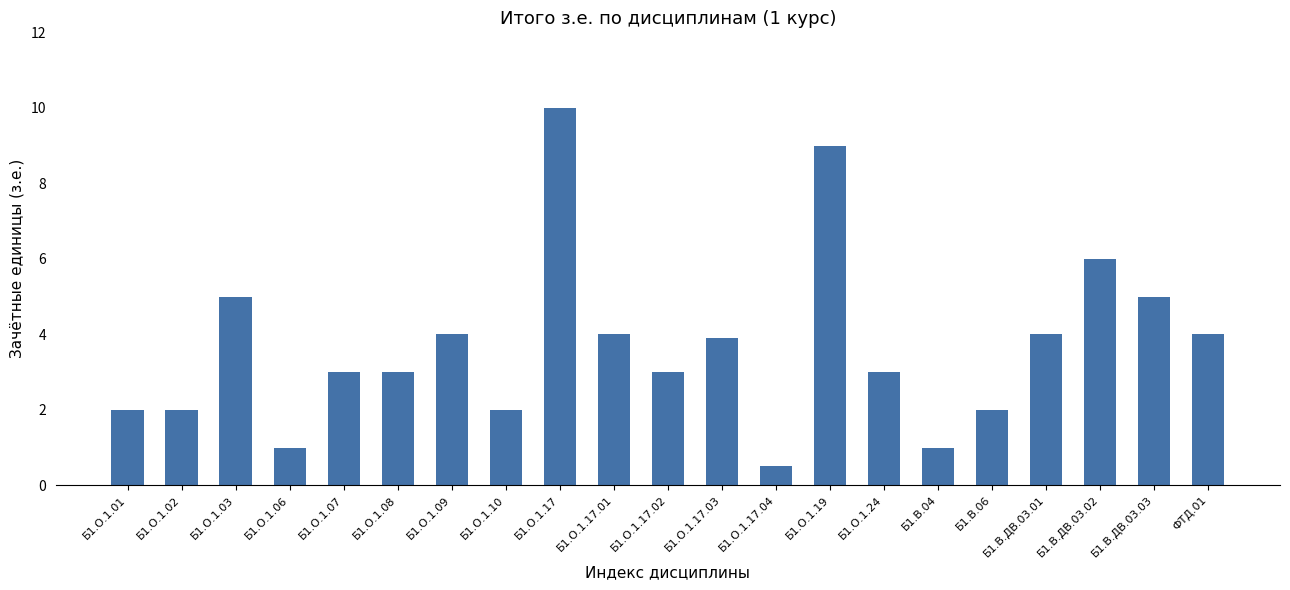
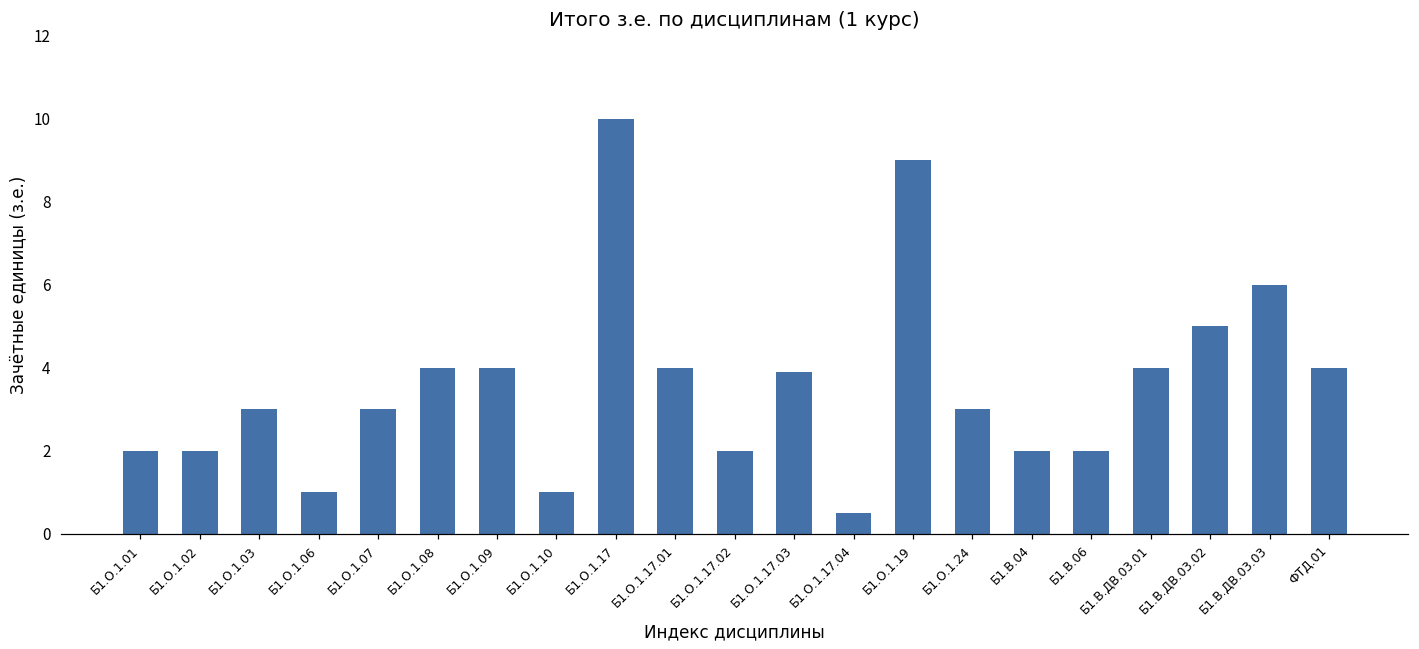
  {
    "Б1.О.1.01": 2,
    "Б1.О.1.02": 2,
-   "Б1.О.1.03": 5,
+   "Б1.О.1.03": 3,
    "Б1.О.1.06": 1,
    "Б1.О.1.07": 3,
-   "Б1.О.1.08": 3,
+   "Б1.О.1.08": 4,
    "Б1.О.1.09": 4,
-   "Б1.О.1.10": 2,
+   "Б1.О.1.10": 1,
    "Б1.О.1.17": 10,
    "Б1.О.1.17.01": 4,
-   "Б1.О.1.17.02": 3,
+   "Б1.О.1.17.02": 2,
    "Б1.О.1.17.03": 3.9,
    "Б1.О.1.17.04": 0.5,
    "Б1.О.1.19": 9,
    "Б1.О.1.24": 3,
-   "Б1.В.04": 1,
+   "Б1.В.04": 2,
    "Б1.В.06": 2,
    "Б1.В.ДВ.03.01": 4,
-   "Б1.В.ДВ.03.02": 6,
-   "Б1.В.ДВ.03.03": 5,
+   "Б1.В.ДВ.03.02": 5,
+   "Б1.В.ДВ.03.03": 6,
    "ФТД.01": 4
  }
